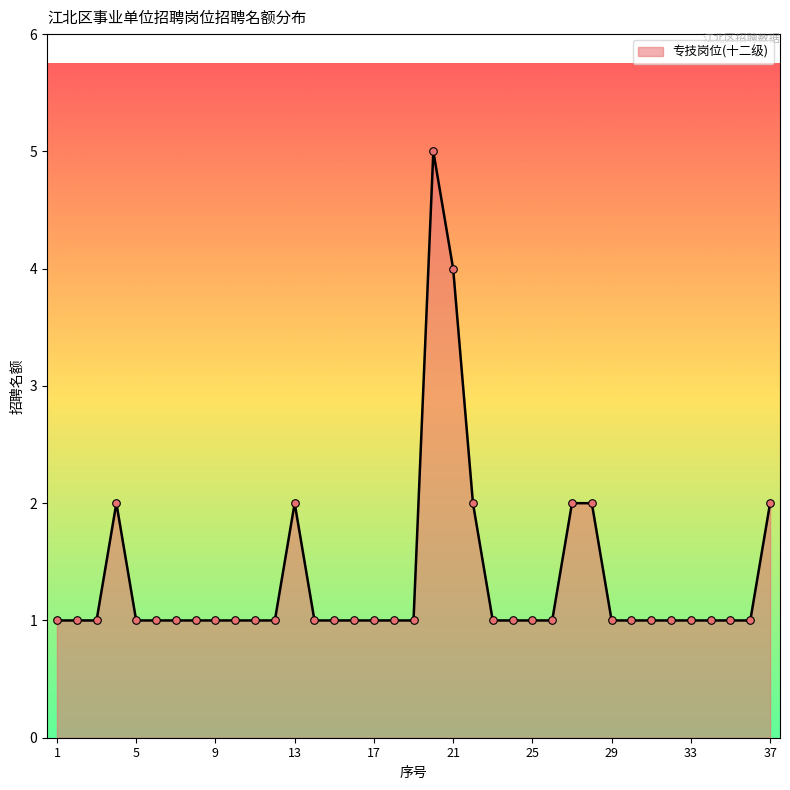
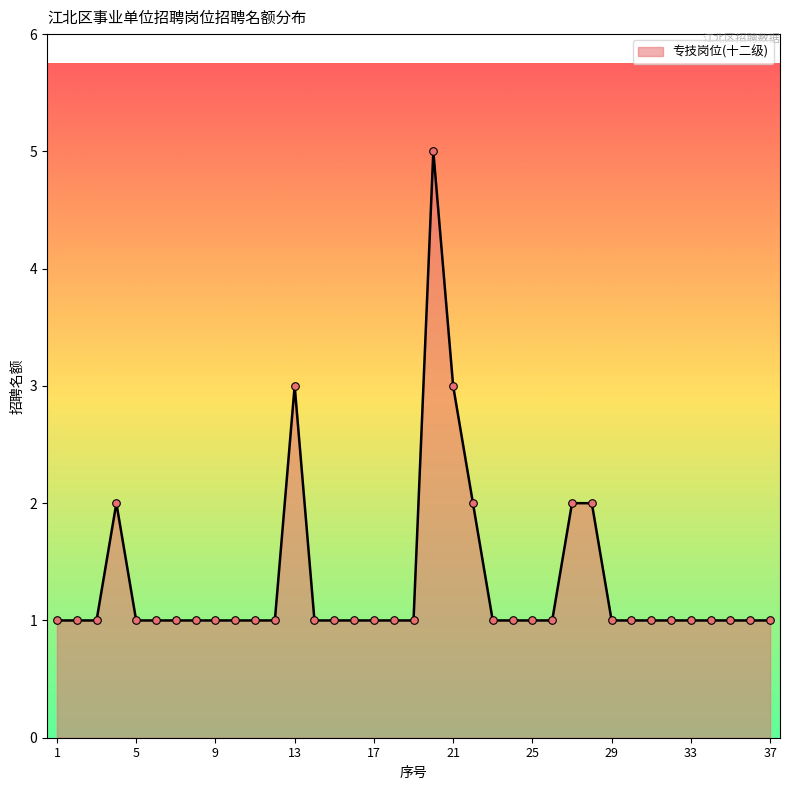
  {
    "1": 1,
    "5": 1,
    "9": 1,
-   "13": 2,
+   "13": 3,
    "17": 1,
-   "21": 4,
+   "21": 3,
    "25": 1,
    "29": 1,
    "33": 1,
-   "37": 2
+   "37": 1
  }
